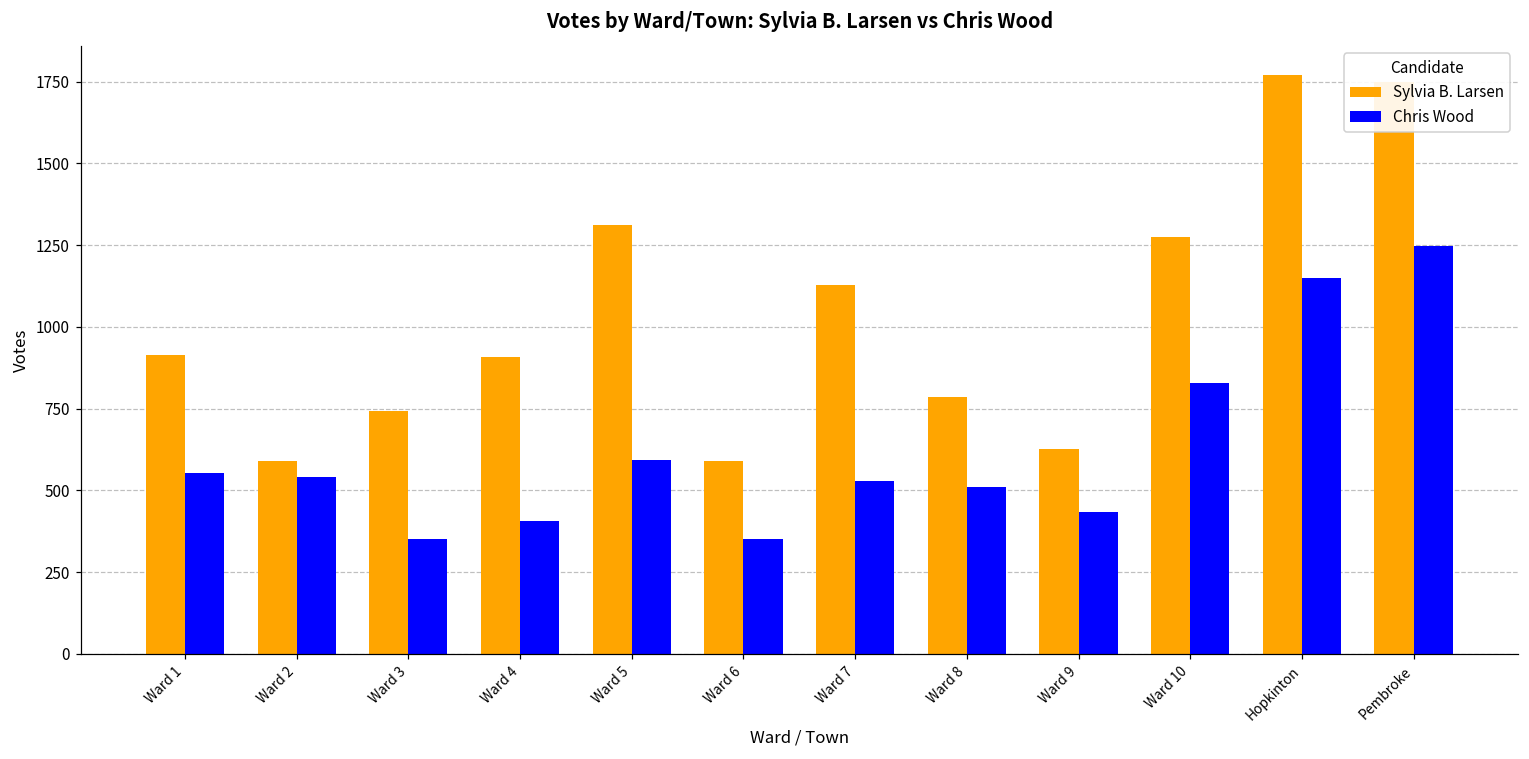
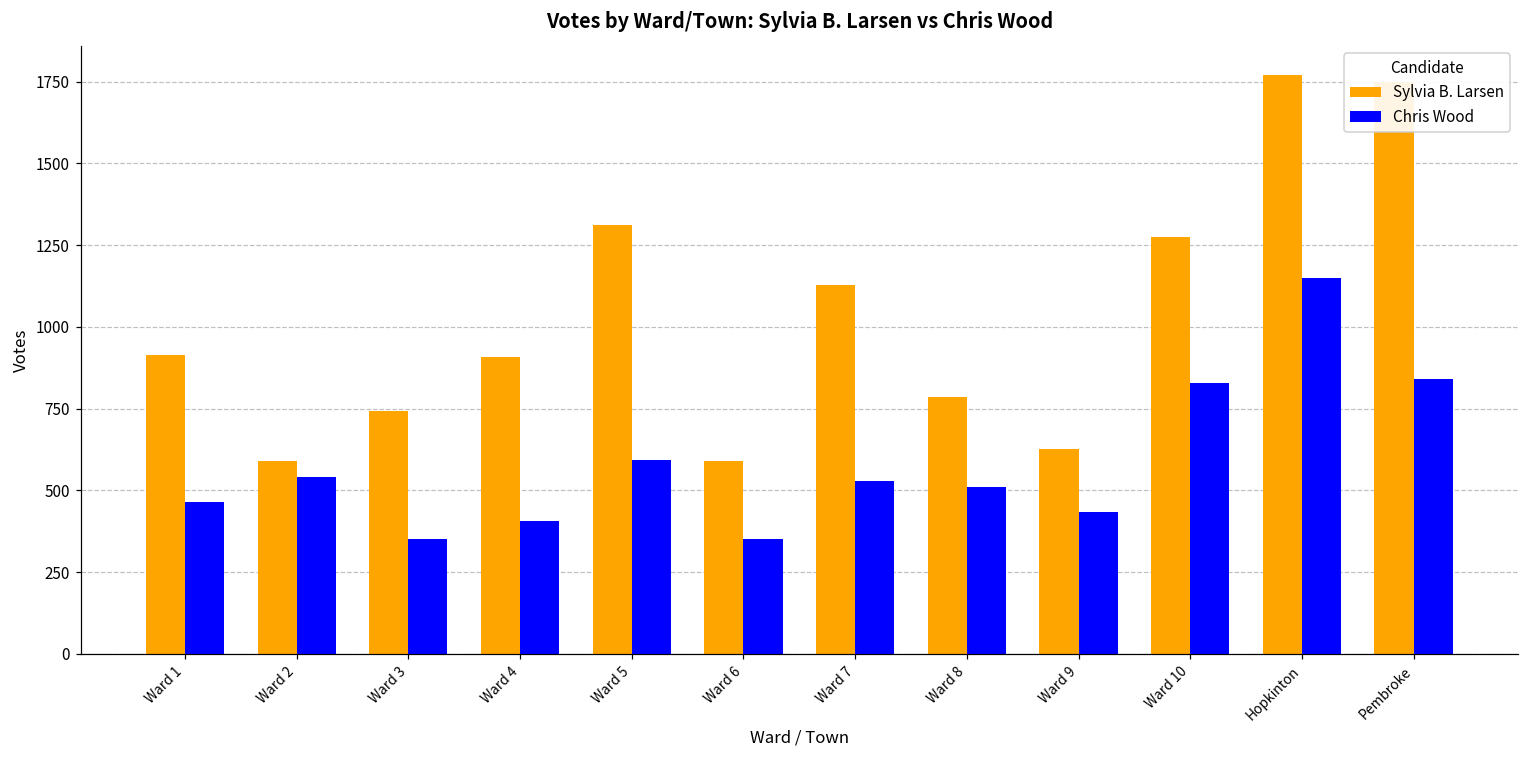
  {
    "Sylvia B. Larsen": {
      "Ward 1": 910,
      "Ward 2": 590,
      "Ward 3": 740,
      "Ward 4": 910,
      "Ward 5": 1310,
      "Ward 6": 590,
      "Ward 7": 1130,
      "Ward 8": 790,
      "Ward 9": 630,
      "Ward 10": 1270,
      "Hopkinton": 1770
    },
    "Chris Wood": {
-     "Ward 1": 550,
+     "Ward 1": 470,
      "Ward 2": 540,
      "Ward 3": 350,
      "Ward 4": 410,
      "Ward 5": 590,
      "Ward 6": 350,
      "Ward 7": 530,
      "Ward 8": 510,
      "Ward 9": 430,
      "Ward 10": 830,
      "Hopkinton": 1150,
-     "Pembroke": 1250
+     "Pembroke": 840
    }
  }
